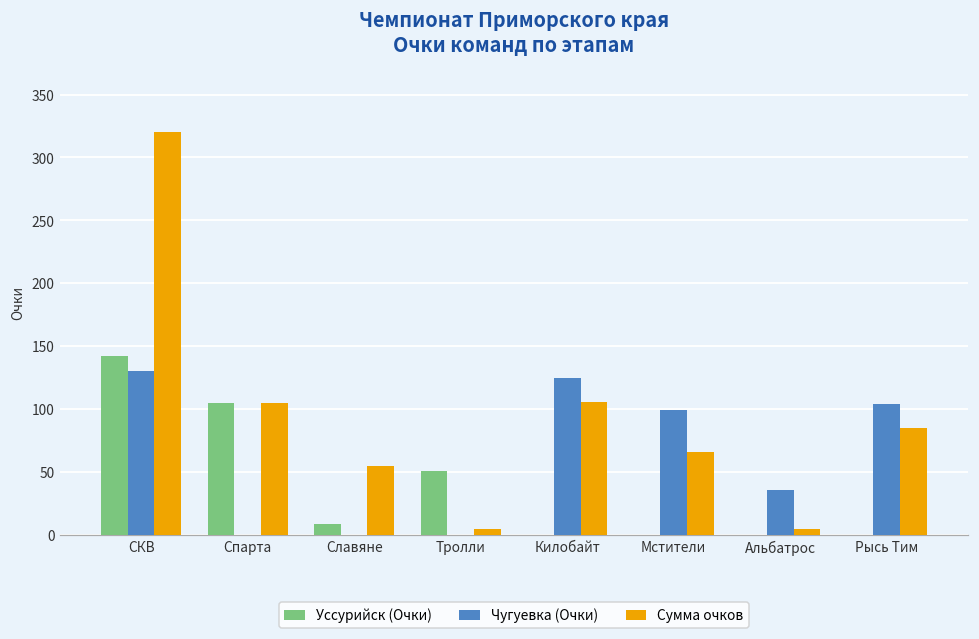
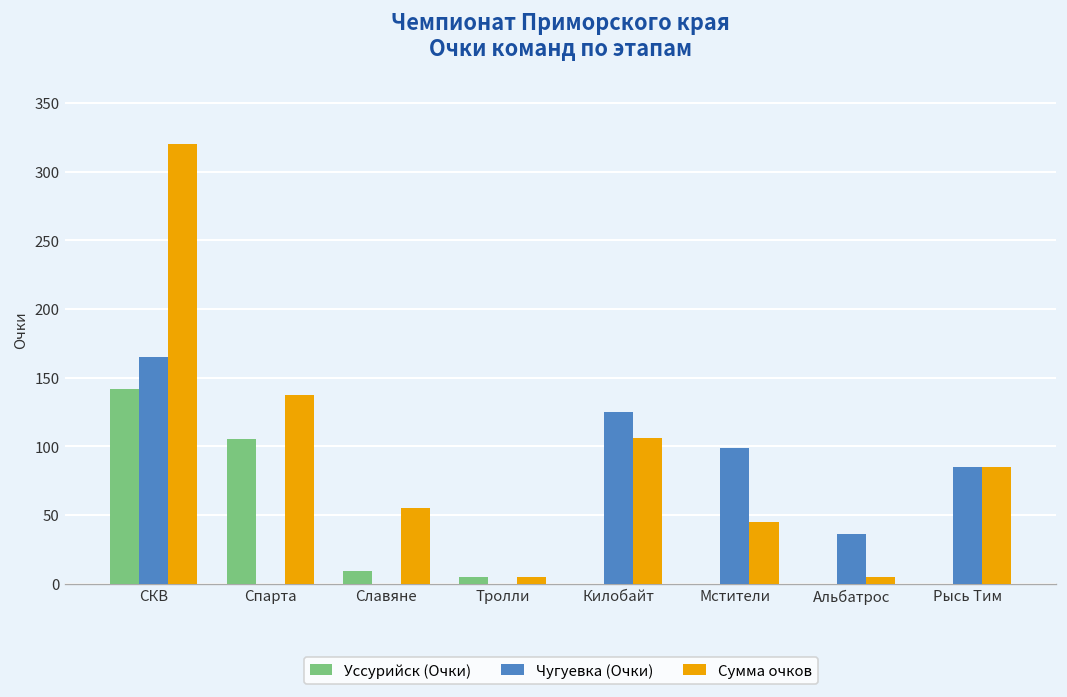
  {
    "Уссурийск (Очки)": {
      "СКВ": 142,
      "Спарта": 105,
      "Славяне": 9,
-     "Тролли": 51,
+     "Тролли": 5,
      "Килобайт": 0,
      "Мстители": 0,
      "Альбатрос": 0,
      "Рысь Тим": 0
    },
    "Чугуевка (Очки)": {
-     "СКВ": 130,
+     "СКВ": 165,
      "Спарта": 0,
      "Славяне": 0,
      "Тролли": 0,
      "Килобайт": 125,
      "Мстители": 99,
      "Альбатрос": 36,
-     "Рысь Тим": 104
+     "Рысь Тим": 85
    },
    "Сумма очков": {
      "СКВ": 320,
-     "Спарта": 105,
+     "Спарта": 137,
      "Славяне": 55,
      "Тролли": 5,
      "Килобайт": 106,
-     "Мстители": 66,
+     "Мстители": 45,
      "Альбатрос": 5,
      "Рысь Тим": 85
    }
  }
